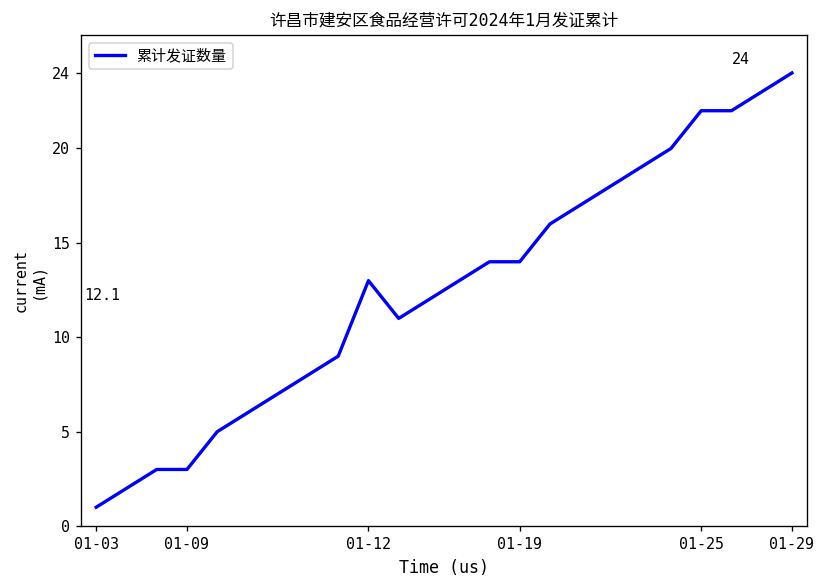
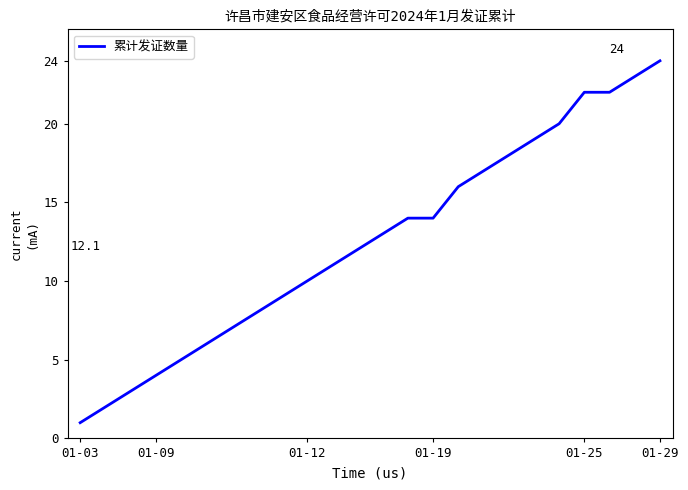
  {
    "01-03": 1,
-   "01-09": 3,
-   "01-12": 13,
+   "01-09": 4,
+   "01-12": 10,
    "01-19": 14,
    "01-25": 22,
    "01-29": 24
  }
